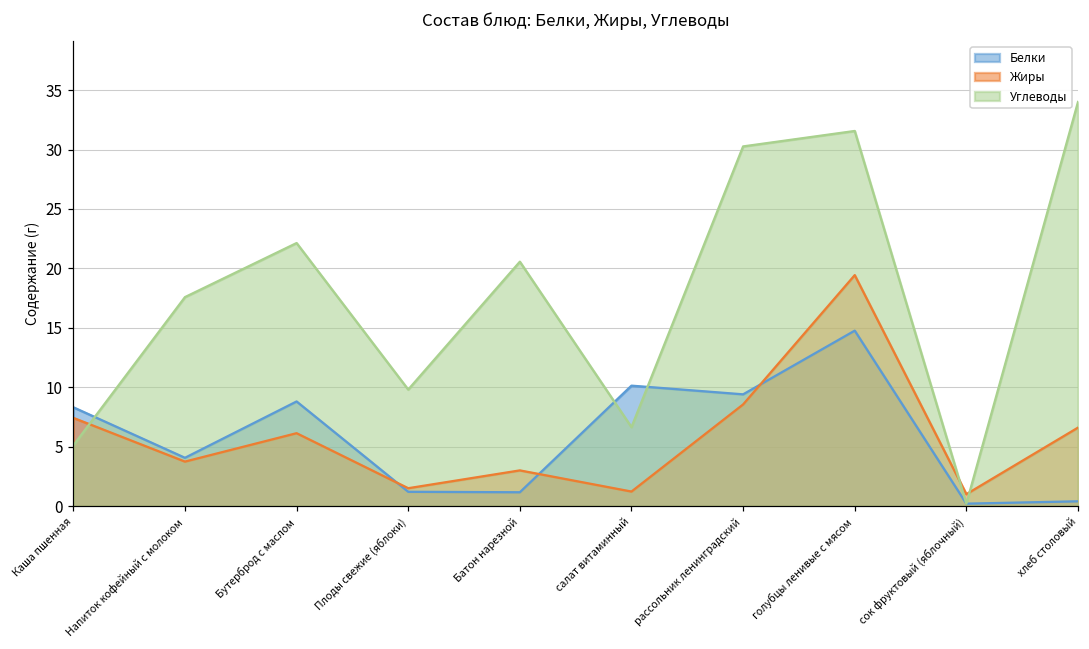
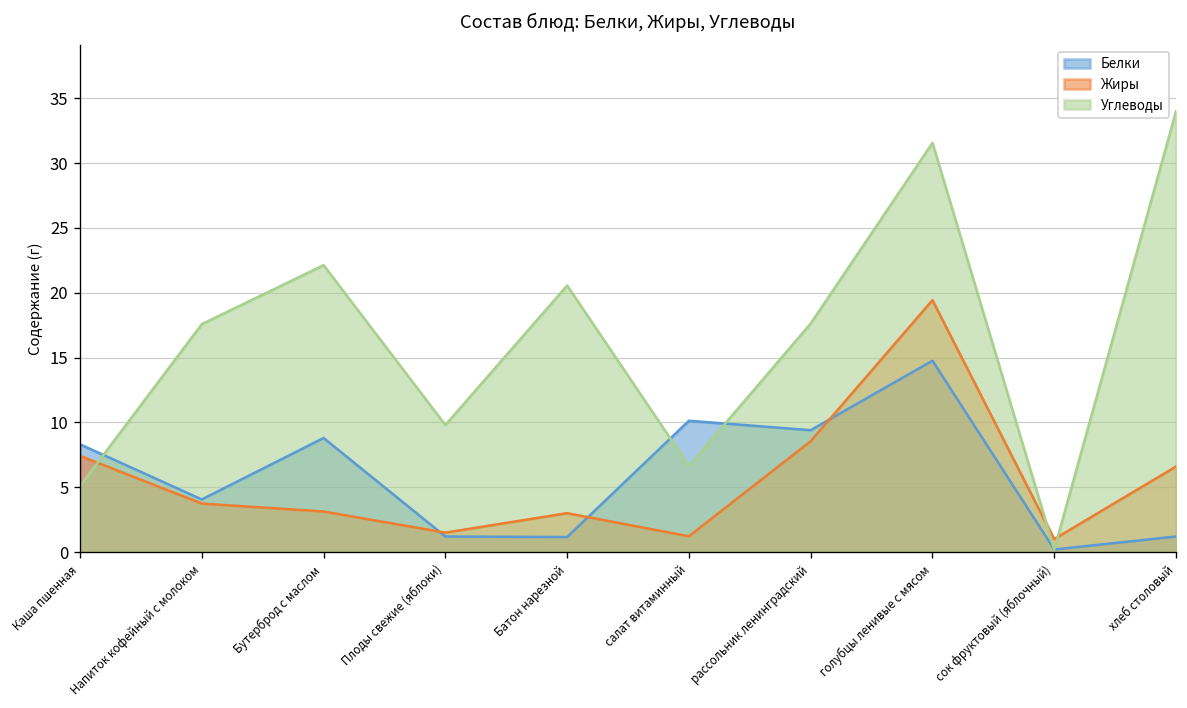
  {
    "Белки": {
      "Каша пшенная": 8.3,
      "Напиток кофейный с молоком": 4.1,
      "Бутерброд с маслом": 8.8,
      "Плоды свежие (яблоки)": 1.2,
      "Батон нарезной": 1.2,
      "салат витаминный": 10.1,
      "рассольник ленинградский": 9.4,
      "голубцы ленивые с мясом": 14.8,
-     "хлеб столовый": 0.4
+     "хлеб столовый": 1.2
    },
    "Жиры": {
      "Каша пшенная": 7.4,
      "Напиток кофейный с молоком": 3.7,
-     "Бутерброд с маслом": 6.1,
+     "Бутерброд с маслом": 3.1,
      "Плоды свежие (яблоки)": 1.5,
      "Батон нарезной": 3.0,
      "салат витаминный": 1.2,
      "рассольник ленинградский": 8.6,
      "голубцы ленивые с мясом": 19.4,
      "сок фруктовый (яблочный)": 1.0,
      "хлеб столовый": 6.6
    },
    "Углеводы": {
      "Каша пшенная": 5.1,
      "Напиток кофейный с молоком": 17.6,
      "Бутерброд с маслом": 22.1,
      "Плоды свежие (яблоки)": 9.8,
      "Батон нарезной": 20.6,
      "салат витаминный": 6.6,
-     "рассольник ленинградский": 30.3,
+     "рассольник ленинградский": 17.6,
      "голубцы ленивые с мясом": 31.6,
      "хлеб столовый": 34.0
    }
  }
